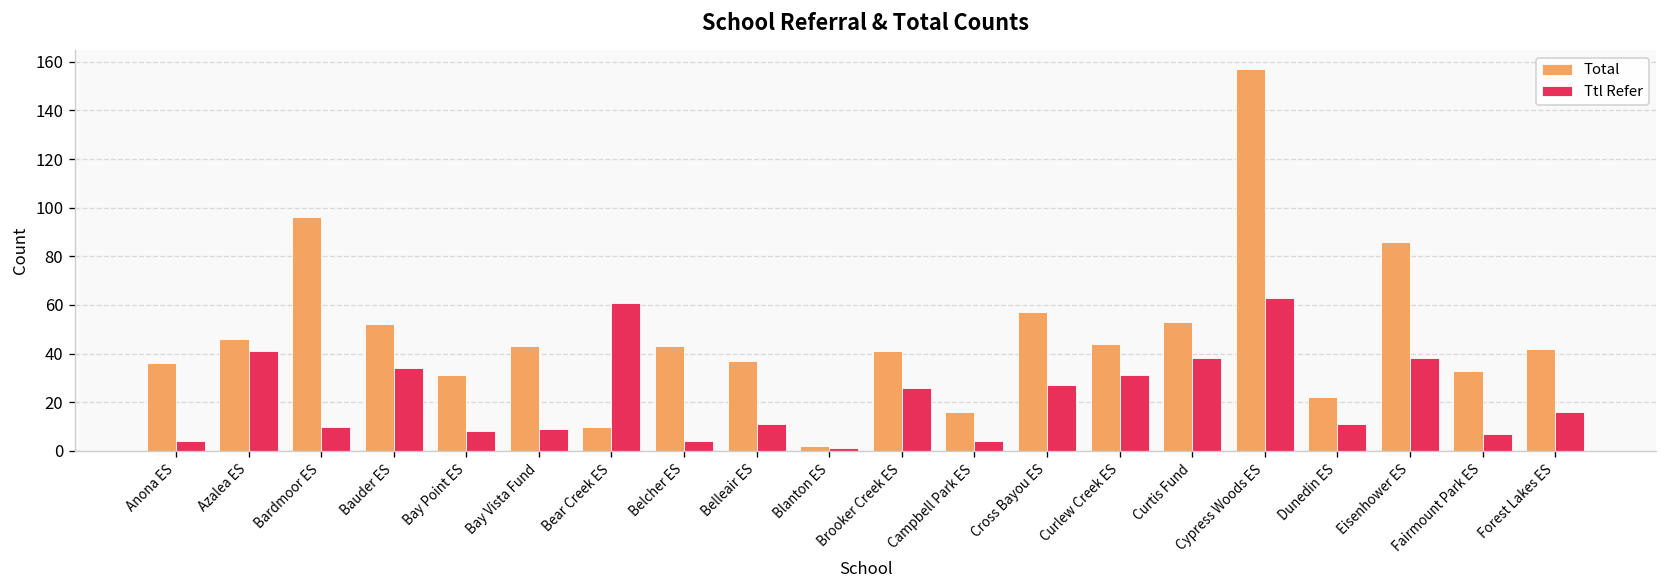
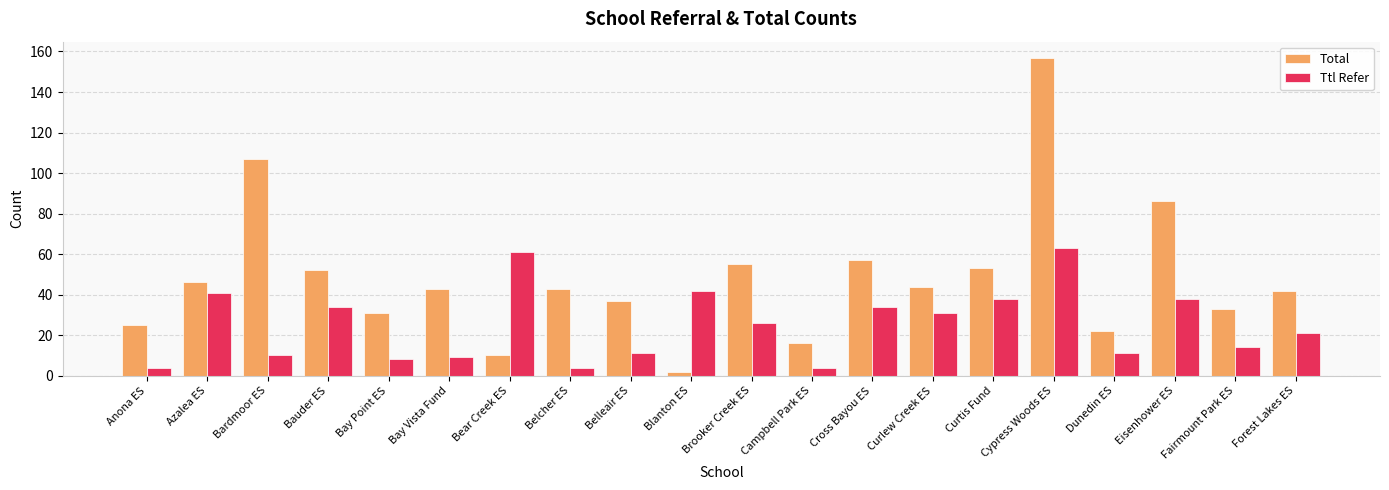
  {
    "Total": {
-     "Anona ES": 36,
+     "Anona ES": 25,
      "Azalea ES": 46,
-     "Bardmoor ES": 96,
+     "Bardmoor ES": 107,
      "Bauder ES": 52,
      "Bay Point ES": 31,
      "Bay Vista Fund": 43,
      "Bear Creek ES": 10,
      "Belcher ES": 43,
      "Belleair ES": 37,
      "Blanton ES": 2,
-     "Brooker Creek ES": 41,
+     "Brooker Creek ES": 55,
      "Campbell Park ES": 16,
      "Cross Bayou ES": 57,
      "Curlew Creek ES": 44,
      "Curtis Fund": 53,
      "Cypress Woods ES": 157,
      "Dunedin ES": 22,
      "Eisenhower ES": 86,
      "Fairmount Park ES": 33,
      "Forest Lakes ES": 42
    },
    "Ttl Refer": {
      "Anona ES": 4,
      "Azalea ES": 41,
      "Bardmoor ES": 10,
      "Bauder ES": 34,
      "Bay Point ES": 8,
      "Bay Vista Fund": 9,
      "Bear Creek ES": 61,
      "Belcher ES": 4,
      "Belleair ES": 11,
-     "Blanton ES": 1,
+     "Blanton ES": 42,
      "Brooker Creek ES": 26,
      "Campbell Park ES": 4,
-     "Cross Bayou ES": 27,
+     "Cross Bayou ES": 34,
      "Curlew Creek ES": 31,
      "Curtis Fund": 38,
      "Cypress Woods ES": 63,
      "Dunedin ES": 11,
      "Eisenhower ES": 38,
-     "Fairmount Park ES": 7,
-     "Forest Lakes ES": 16
+     "Fairmount Park ES": 14,
+     "Forest Lakes ES": 21
    }
  }
